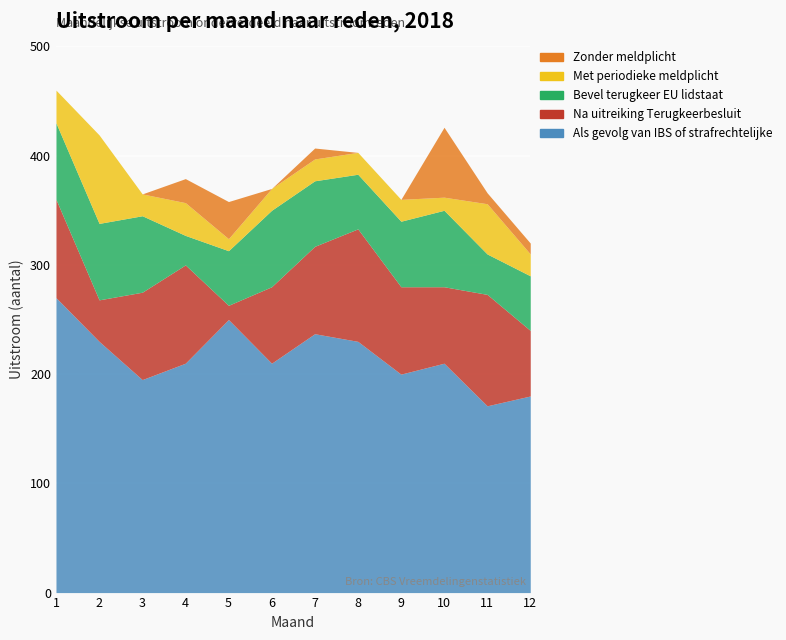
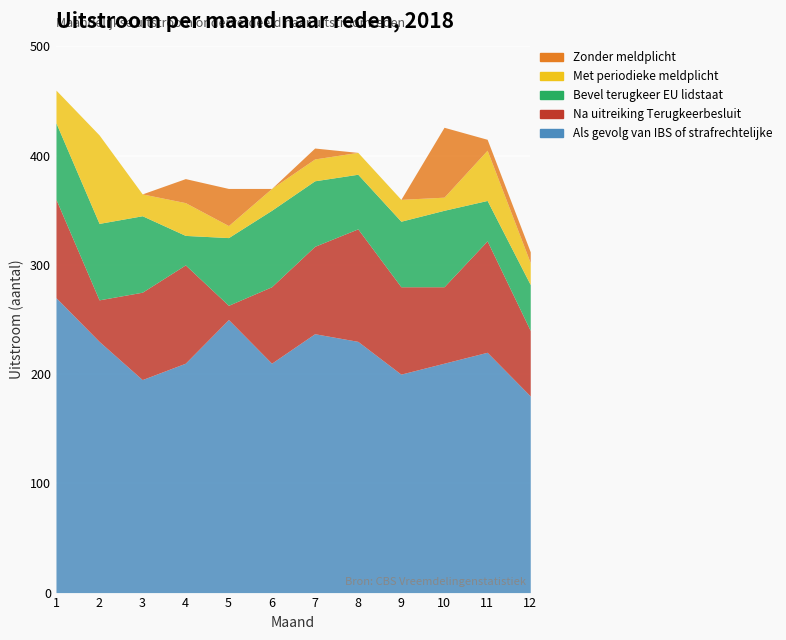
  {
    "Als gevolg van IBS of strafrechtelijke": {
      "1": 270,
      "2": 230,
      "3": 195,
      "4": 210,
      "5": 250,
      "6": 210,
      "7": 237,
      "8": 230,
      "9": 200,
      "10": 210,
-     "11": 171,
+     "11": 220,
      "12": 180
    },
    "Na uitreiking Terugkeerbesluit": {
      "1": 90,
      "2": 38,
      "3": 80,
      "4": 90,
      "5": 13,
      "6": 70,
      "7": 80,
      "8": 103,
      "9": 80,
      "10": 70,
      "11": 102,
      "12": 60
    },
    "Bevel terugkeer EU lidstaat": {
      "1": 70,
      "2": 70,
      "3": 70,
      "4": 27,
-     "5": 50,
+     "5": 62,
      "6": 70,
      "7": 60,
      "8": 50,
      "9": 60,
      "10": 70,
      "11": 37,
-     "12": 50
+     "12": 42
    },
    "Met periodieke meldplicht": {
      "4": 30,
      "5": 11,
      "7": 20,
      "10": 12,
      "11": 46,
      "12": 20
    },
    "Zonder meldplicht": {
      "4": 22,
      "5": 34,
      "7": 10,
      "10": 64,
      "11": 10,
      "12": 10
    }
  }
